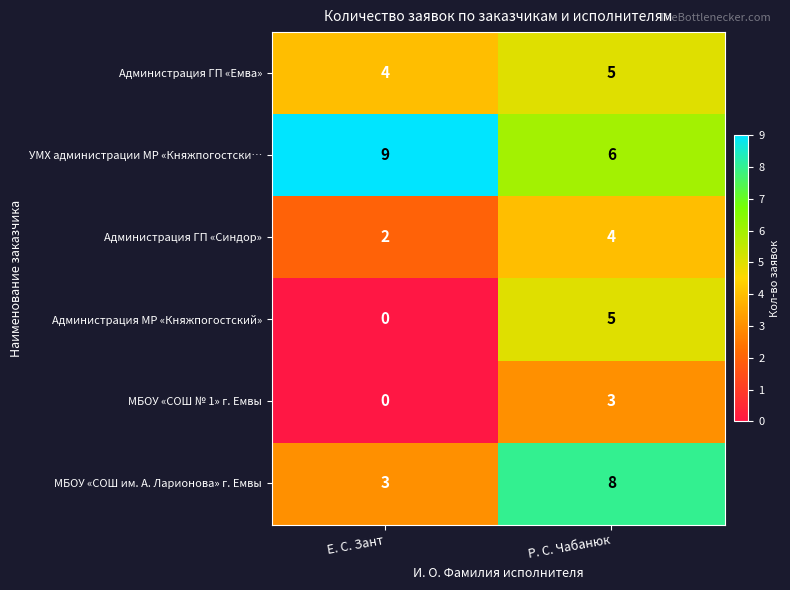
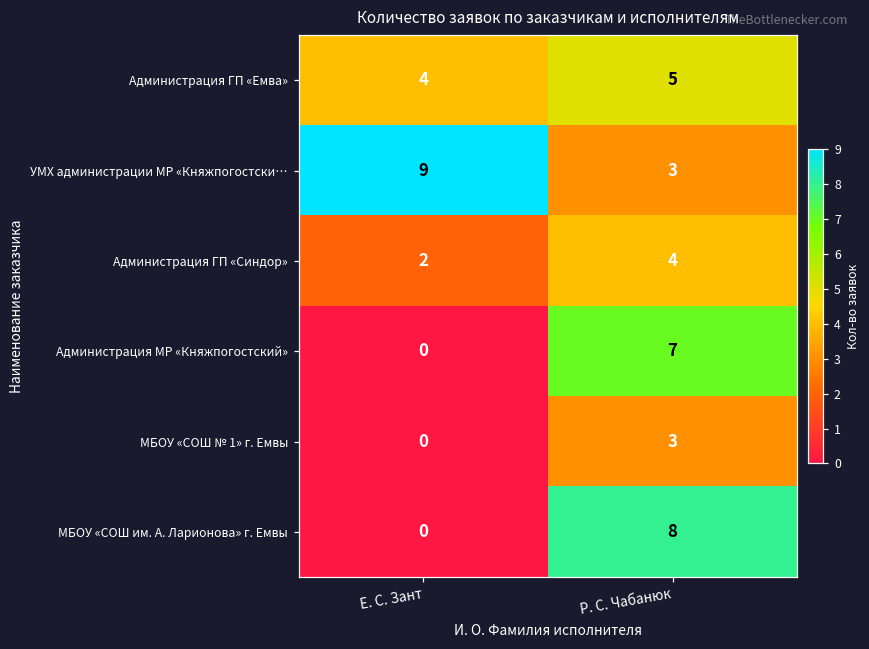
  {
    "Администрация ГП «Емва»": {
      "Е. С. Зант": 4,
      "Р. С. Чабанюк": 5
    },
    "УМХ администрации МР «Княжпогостски…": {
      "Е. С. Зант": 9,
-     "Р. С. Чабанюк": 6
+     "Р. С. Чабанюк": 3
    },
    "Администрация ГП «Синдор»": {
      "Е. С. Зант": 2,
      "Р. С. Чабанюк": 4
    },
    "Администрация МР «Княжпогостский»": {
      "Е. С. Зант": 0,
-     "Р. С. Чабанюк": 5
+     "Р. С. Чабанюк": 7
    },
    "МБОУ «СОШ № 1» г. Емвы": {
      "Е. С. Зант": 0,
      "Р. С. Чабанюк": 3
    },
    "МБОУ «СОШ им. А. Ларионова» г. Емвы": {
-     "Е. С. Зант": 3,
+     "Е. С. Зант": 0,
      "Р. С. Чабанюк": 8
    }
  }
